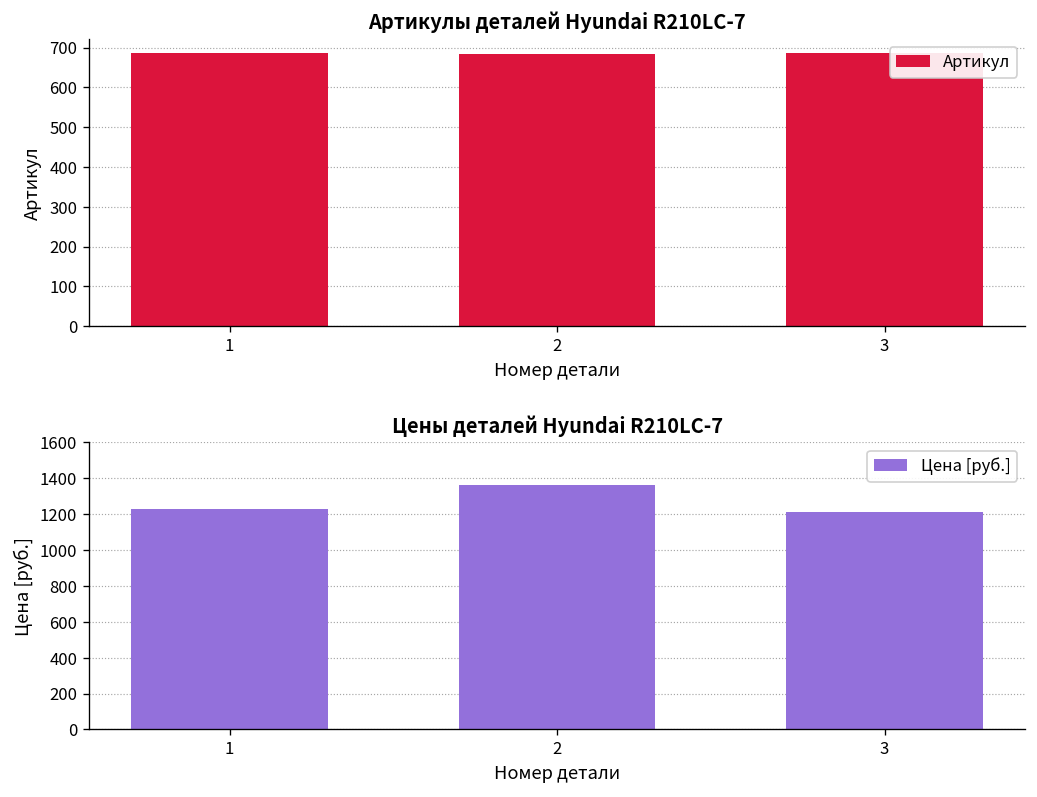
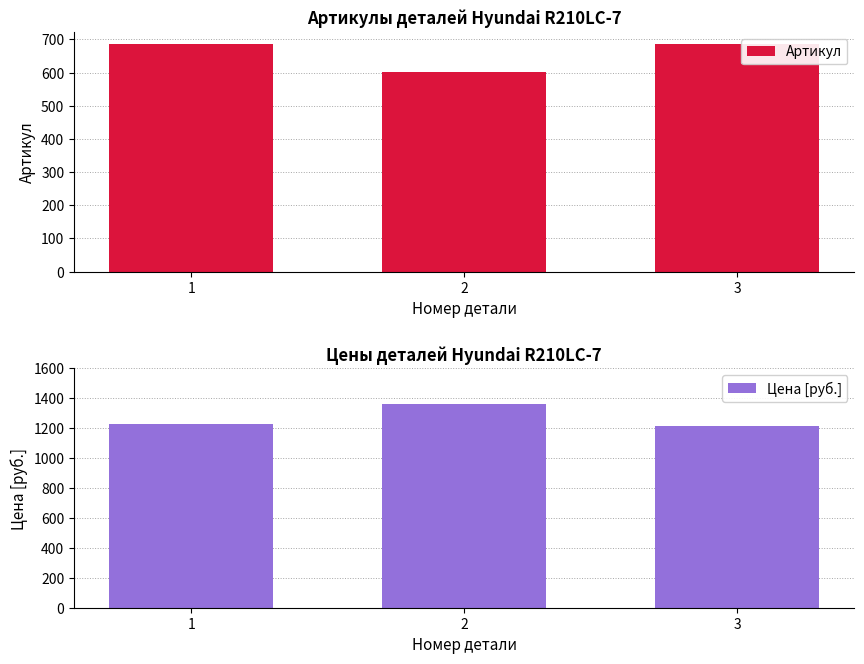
  {
    "Артикулы деталей Hyundai R210LC-7": {
      "1": 690,
-     "2": 690,
+     "2": 600,
      "3": 690
    },
    "Цены деталей Hyundai R210LC-7": {
      "1": 1230,
      "2": 1360,
      "3": 1210
    }
  }
